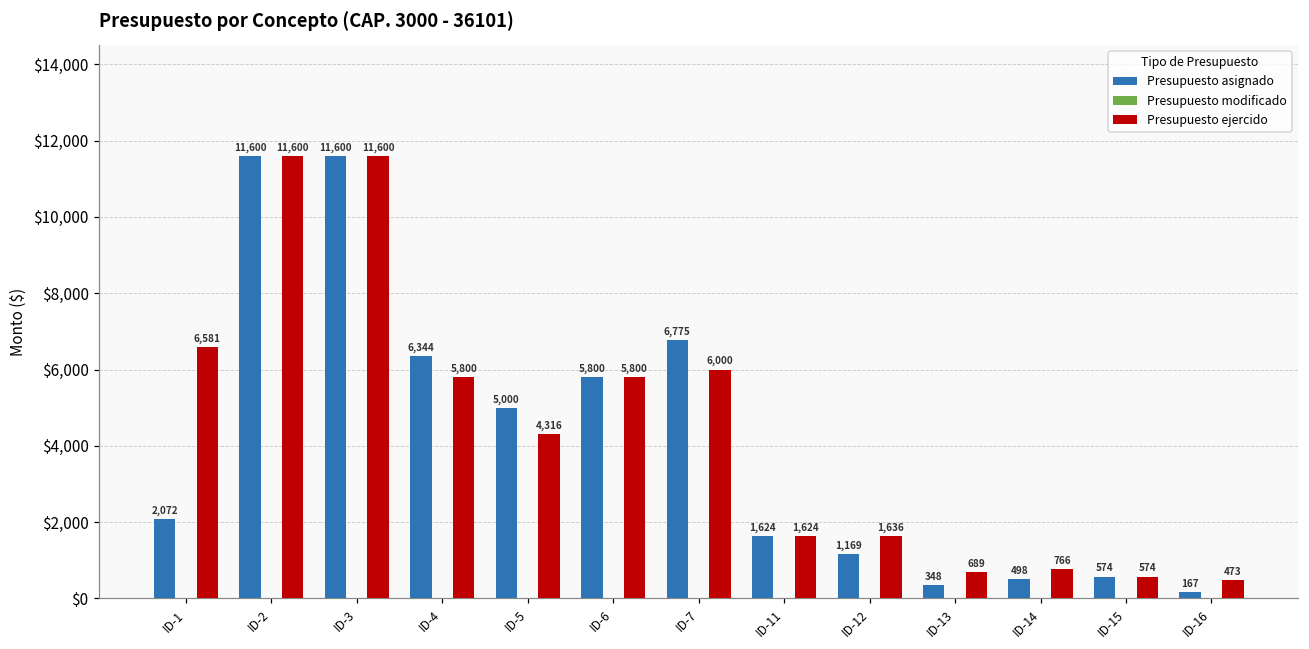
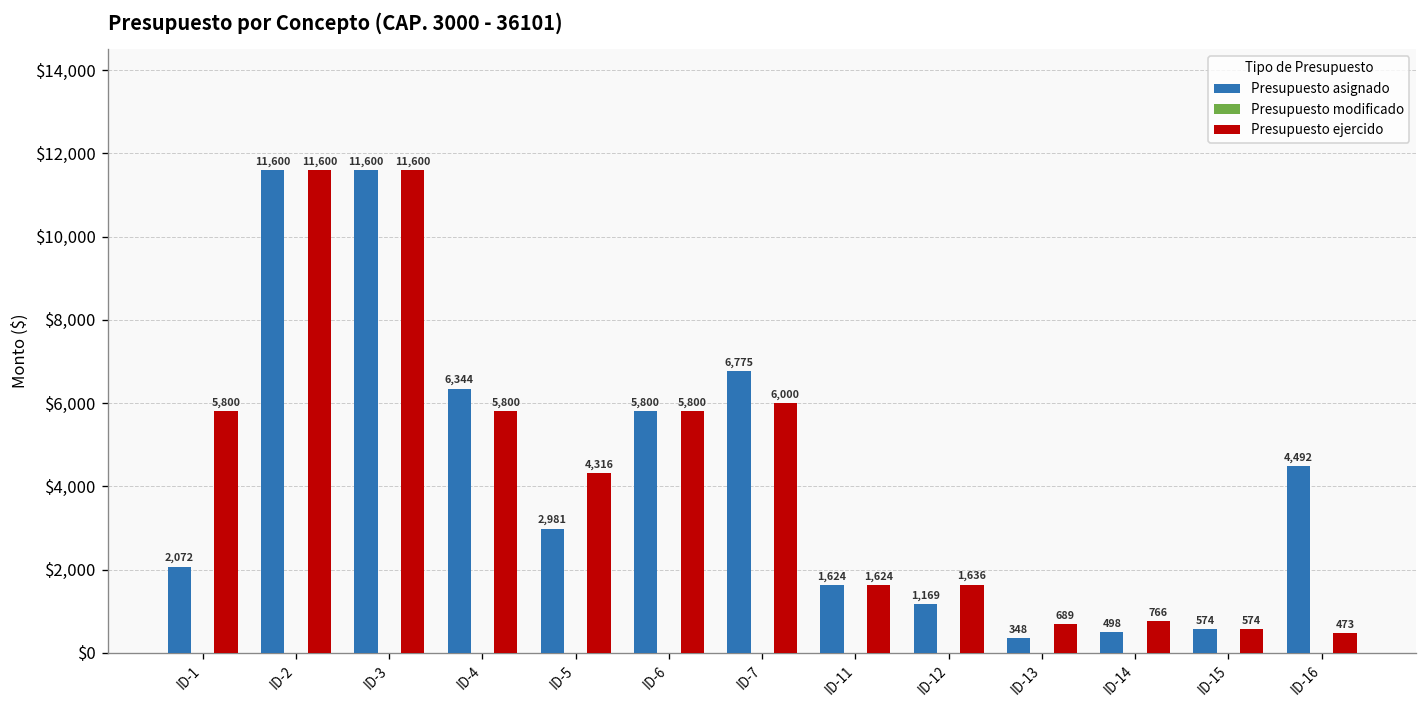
  {
    "Presupuesto asignado": {
      "ID-1": "2,072",
      "ID-2": "11,600",
      "ID-3": "11,600",
      "ID-4": "6,344",
-     "ID-5": "5,000",
+     "ID-5": "2,981",
      "ID-6": "5,800",
      "ID-7": "6,775",
      "ID-11": "1,624",
      "ID-12": "1,169",
      "ID-13": "348",
      "ID-14": "498",
      "ID-15": "574",
-     "ID-16": "167"
+     "ID-16": "4,492"
    },
    "Presupuesto modificado": {
      "ID-1": "$0",
      "ID-2": "$0",
      "ID-3": "$0",
      "ID-4": "$0",
      "ID-5": "$0",
      "ID-6": "$0",
      "ID-7": "$0",
      "ID-11": "$0",
      "ID-12": "$0",
      "ID-13": "$0",
      "ID-14": "$0",
      "ID-15": "$0",
      "ID-16": "$0"
    },
    "Presupuesto ejercido": {
-     "ID-1": "6,581",
+     "ID-1": "5,800",
      "ID-2": "11,600",
      "ID-3": "11,600",
      "ID-4": "5,800",
      "ID-5": "4,316",
      "ID-6": "5,800",
      "ID-7": "6,000",
      "ID-11": "1,624",
      "ID-12": "1,636",
      "ID-13": "689",
      "ID-14": "766",
      "ID-15": "574",
      "ID-16": "473"
    }
  }
